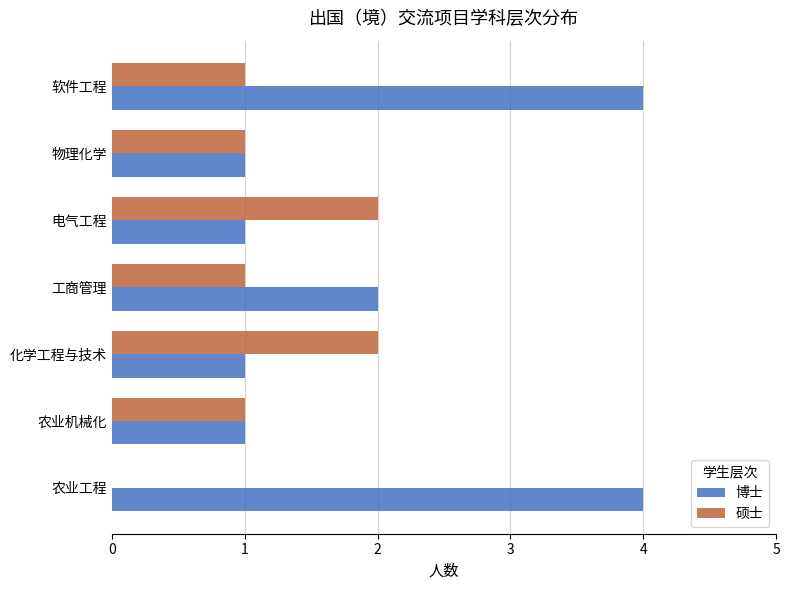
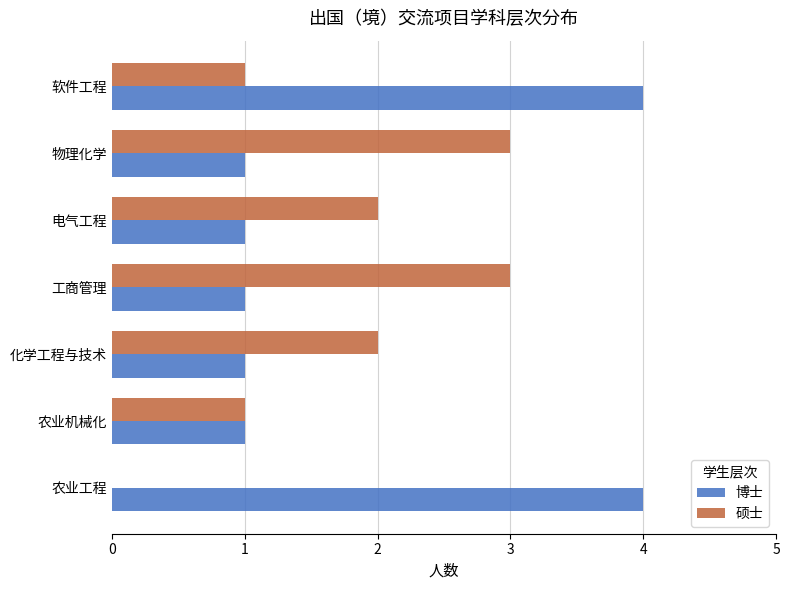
  {
    "博士": {
      "软件工程": 4,
      "物理化学": 1,
      "电气工程": 1,
-     "工商管理": 2,
+     "工商管理": 1,
      "化学工程与技术": 1,
      "农业机械化": 1,
      "农业工程": 4
    },
    "硕士": {
      "软件工程": 1,
-     "物理化学": 1,
+     "物理化学": 3,
      "电气工程": 2,
-     "工商管理": 1,
+     "工商管理": 3,
      "化学工程与技术": 2,
      "农业机械化": 1,
      "农业工程": 0
    }
  }
